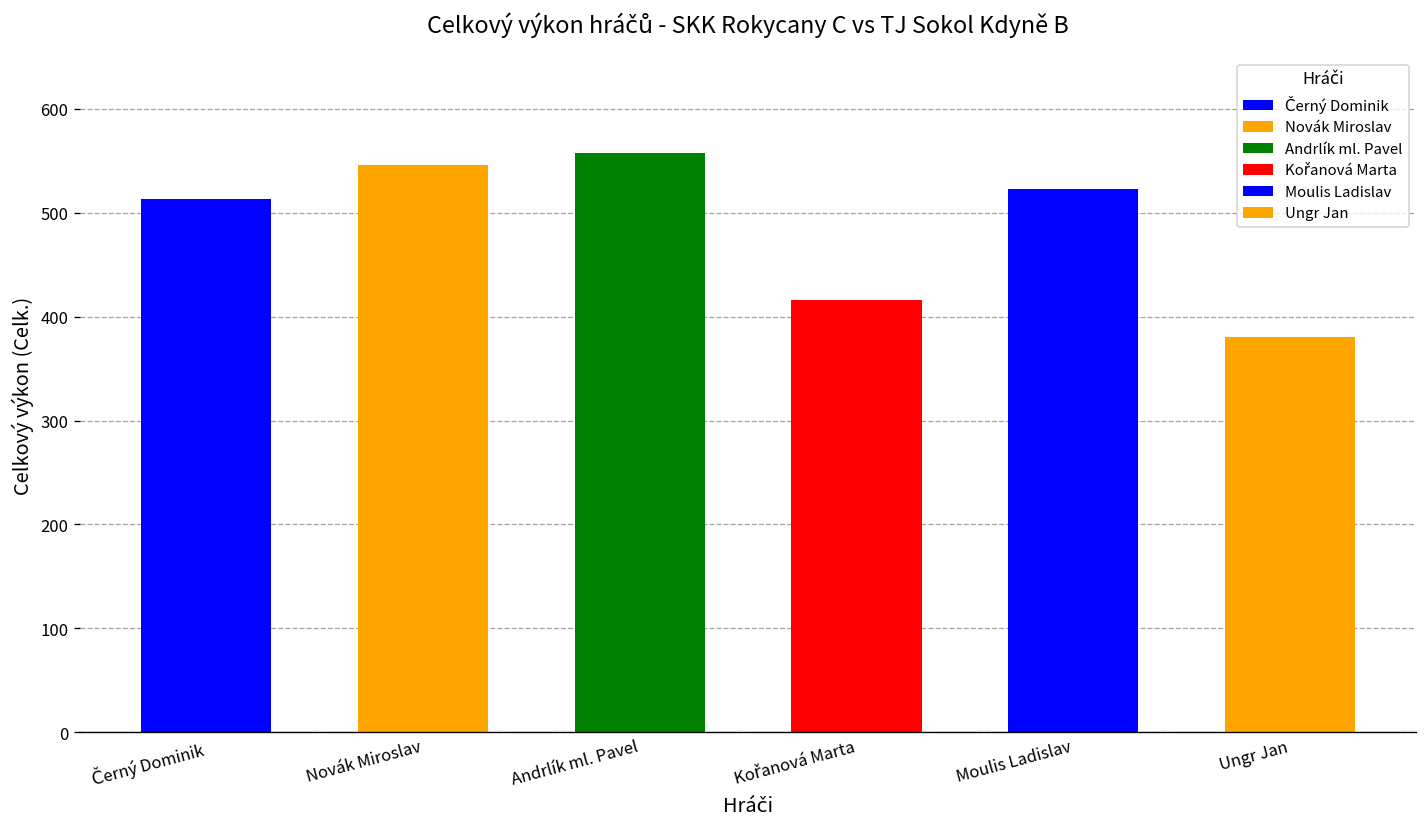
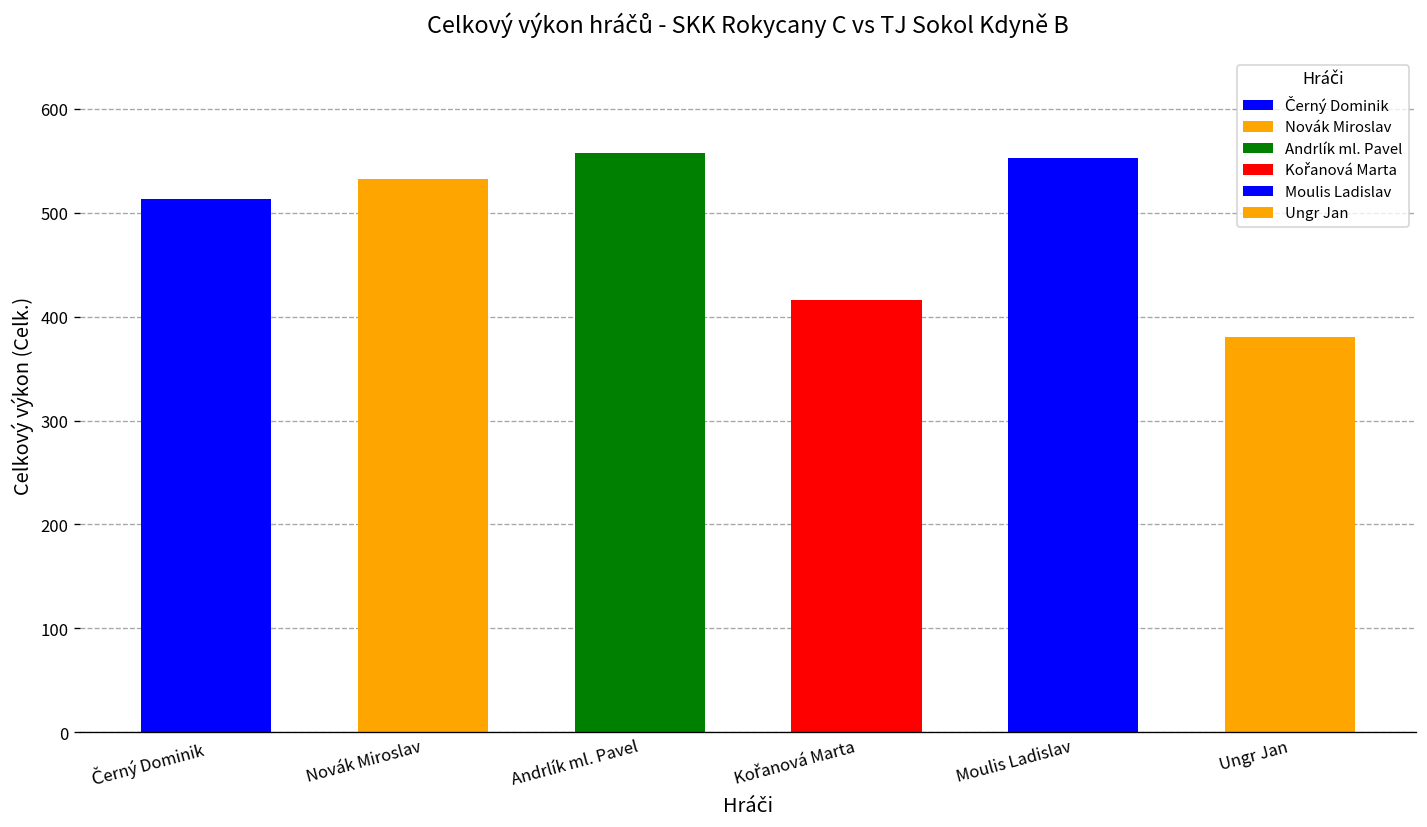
  {
    "Černý Dominik": 510,
-   "Novák Miroslav": 550,
+   "Novák Miroslav": 530,
    "Andrlík ml. Pavel": 560,
    "Kořanová Marta": 420,
-   "Moulis Ladislav": 520,
+   "Moulis Ladislav": 550,
    "Ungr Jan": 380
  }
